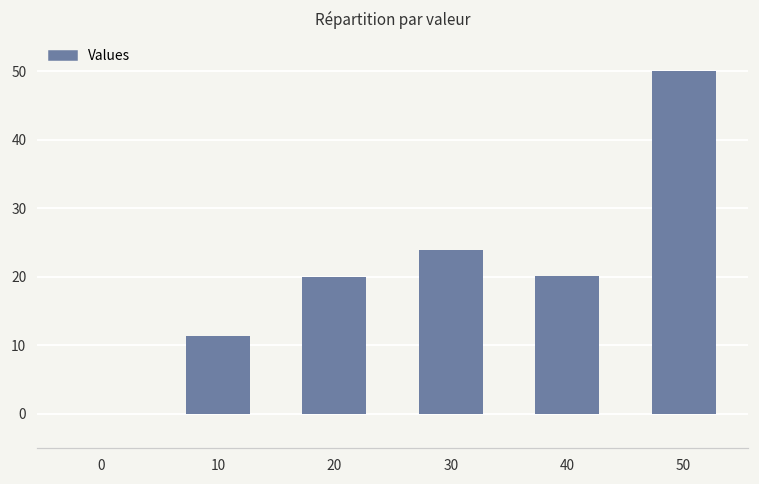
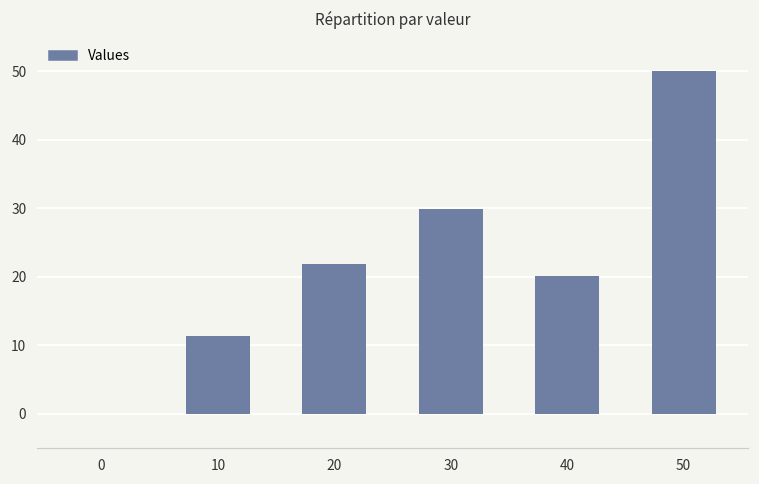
  {
    "10": 11,
-   "20": 20,
-   "30": 24,
+   "20": 22,
+   "30": 30,
    "40": 20,
    "50": 50
  }
